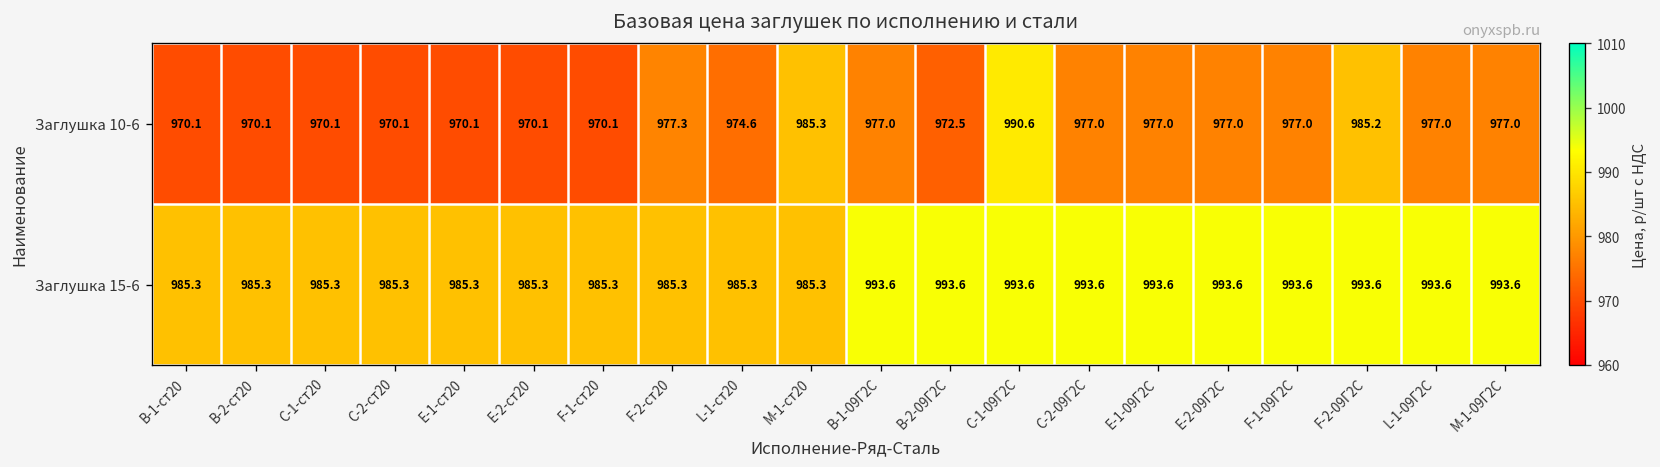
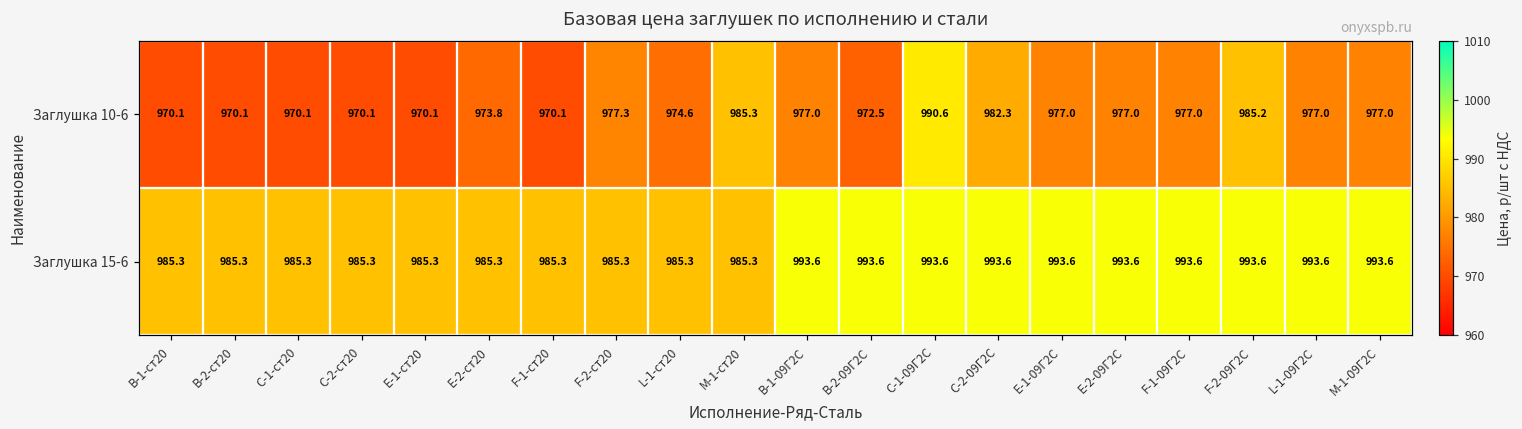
  {
    "Заглушка 10-6": {
      "B-1-ст20": 970.1,
      "B-2-ст20": 970.1,
      "C-1-ст20": 970.1,
      "C-2-ст20": 970.1,
      "E-1-ст20": 970.1,
-     "E-2-ст20": 970.1,
+     "E-2-ст20": 973.8,
      "F-1-ст20": 970.1,
      "F-2-ст20": 977.3,
      "L-1-ст20": 974.6,
      "M-1-ст20": 985.3,
      "B-1-09Г2С": 977.0,
      "B-2-09Г2С": 972.5,
      "C-1-09Г2С": 990.6,
-     "C-2-09Г2С": 977.0,
+     "C-2-09Г2С": 982.3,
      "E-1-09Г2С": 977.0,
      "E-2-09Г2С": 977.0,
      "F-1-09Г2С": 977.0,
      "F-2-09Г2С": 985.2,
      "L-1-09Г2С": 977.0,
      "M-1-09Г2С": 977.0
    },
    "Заглушка 15-6": {
      "B-1-ст20": 985.3,
      "B-2-ст20": 985.3,
      "C-1-ст20": 985.3,
      "C-2-ст20": 985.3,
      "E-1-ст20": 985.3,
      "E-2-ст20": 985.3,
      "F-1-ст20": 985.3,
      "F-2-ст20": 985.3,
      "L-1-ст20": 985.3,
      "M-1-ст20": 985.3,
      "B-1-09Г2С": 993.6,
      "B-2-09Г2С": 993.6,
      "C-1-09Г2С": 993.6,
      "C-2-09Г2С": 993.6,
      "E-1-09Г2С": 993.6,
      "E-2-09Г2С": 993.6,
      "F-1-09Г2С": 993.6,
      "F-2-09Г2С": 993.6,
      "L-1-09Г2С": 993.6,
      "M-1-09Г2С": 993.6
    }
  }
